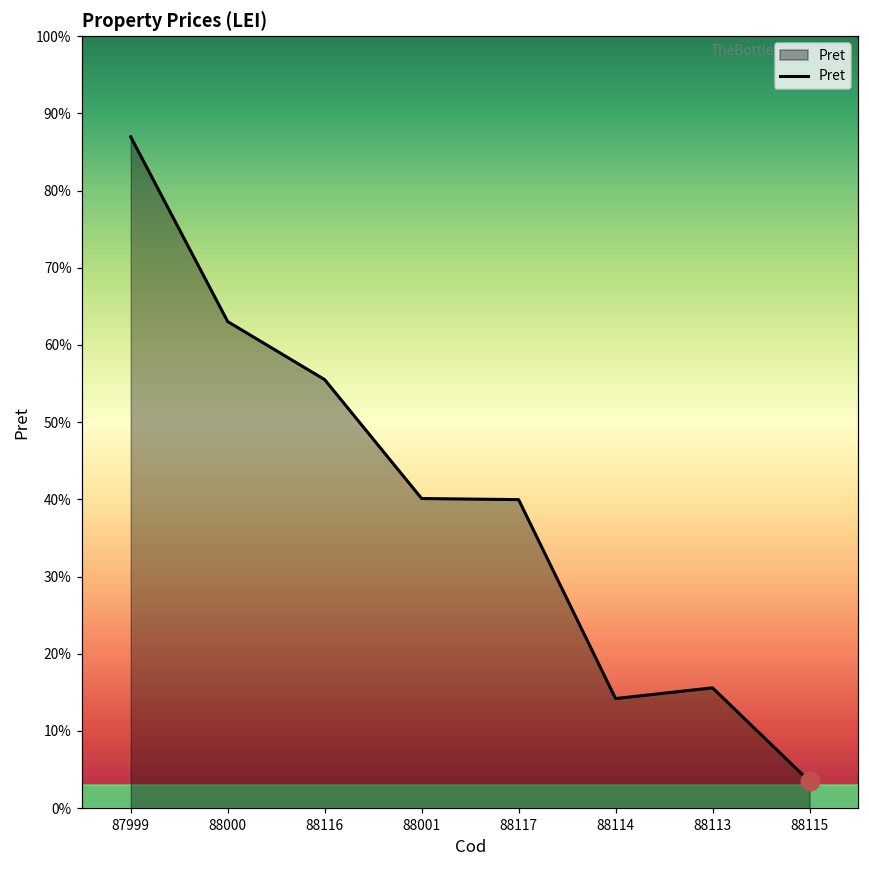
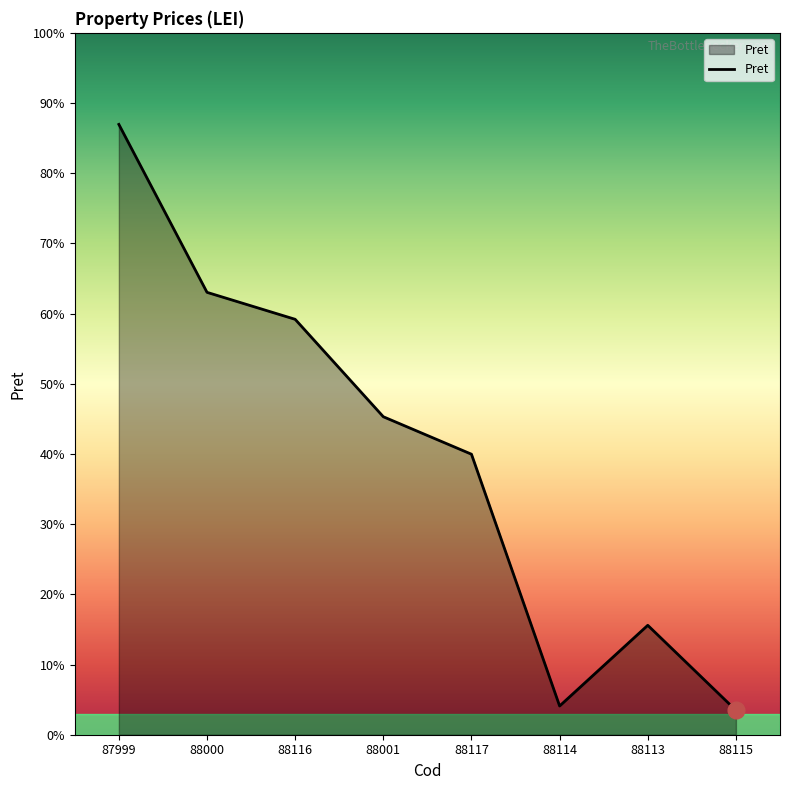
  {
    "Pret": {
      "87999": "87%",
      "88000": "63%",
-     "88116": "56%",
-     "88001": "40%",
+     "88116": "59%",
+     "88001": "45%",
      "88117": "40%",
-     "88114": "14%",
+     "88114": "4%",
      "88113": "16%"
    }
  }
